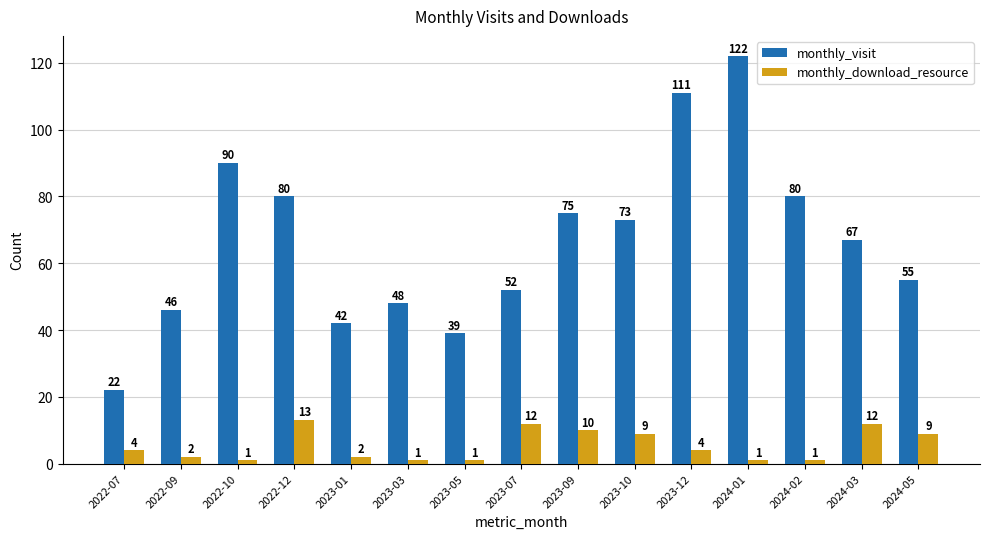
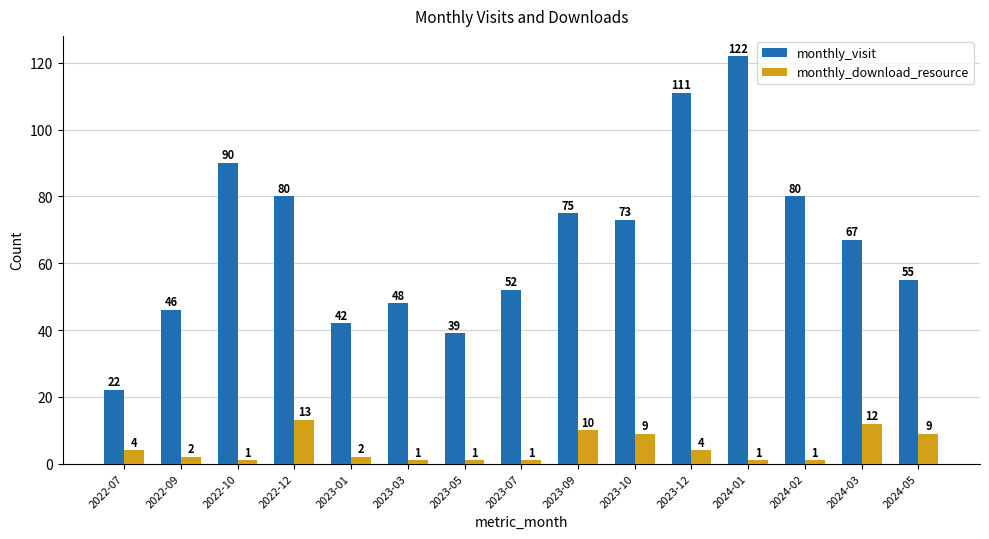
  {
    "monthly_visit": {
      "2022-07": 22,
      "2022-09": 46,
      "2022-10": 90,
      "2022-12": 80,
      "2023-01": 42,
      "2023-03": 48,
      "2023-05": 39,
      "2023-07": 52,
      "2023-09": 75,
      "2023-10": 73,
      "2023-12": 111,
      "2024-01": 122,
      "2024-02": 80,
      "2024-03": 67,
      "2024-05": 55
    },
    "monthly_download_resource": {
      "2022-07": 4,
      "2022-09": 2,
      "2022-10": 1,
      "2022-12": 13,
      "2023-01": 2,
      "2023-03": 1,
      "2023-05": 1,
-     "2023-07": 12,
+     "2023-07": 1,
      "2023-09": 10,
      "2023-10": 9,
      "2023-12": 4,
      "2024-01": 1,
      "2024-02": 1,
      "2024-03": 12,
      "2024-05": 9
    }
  }
